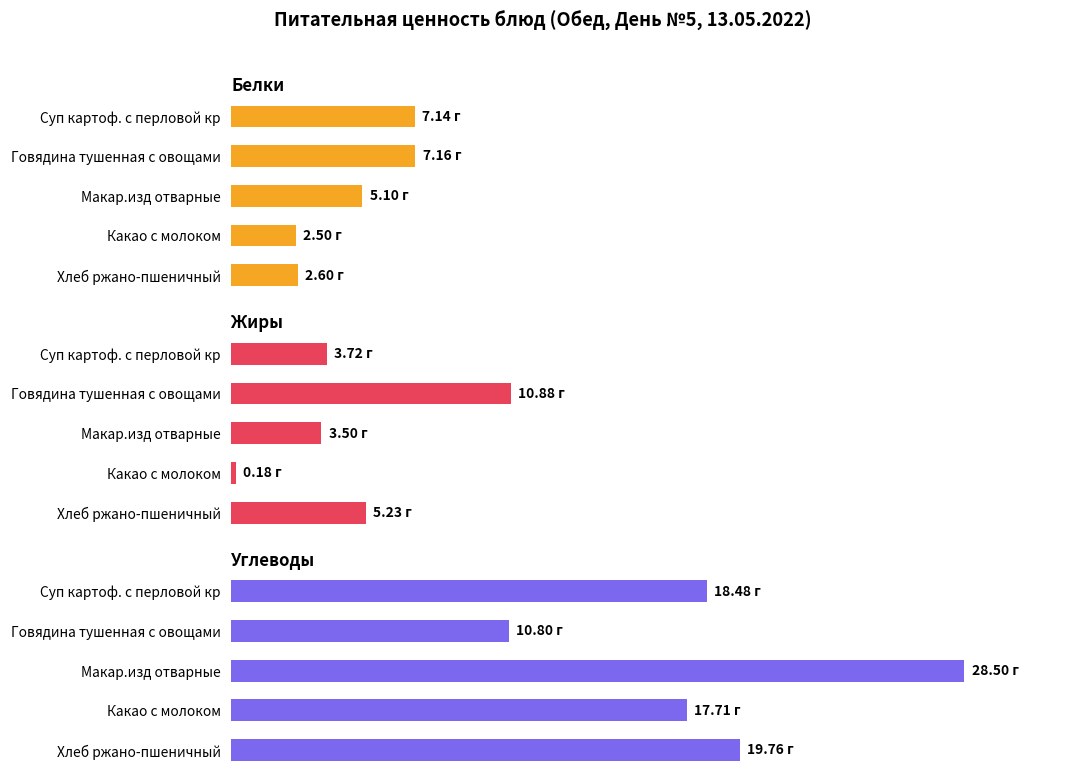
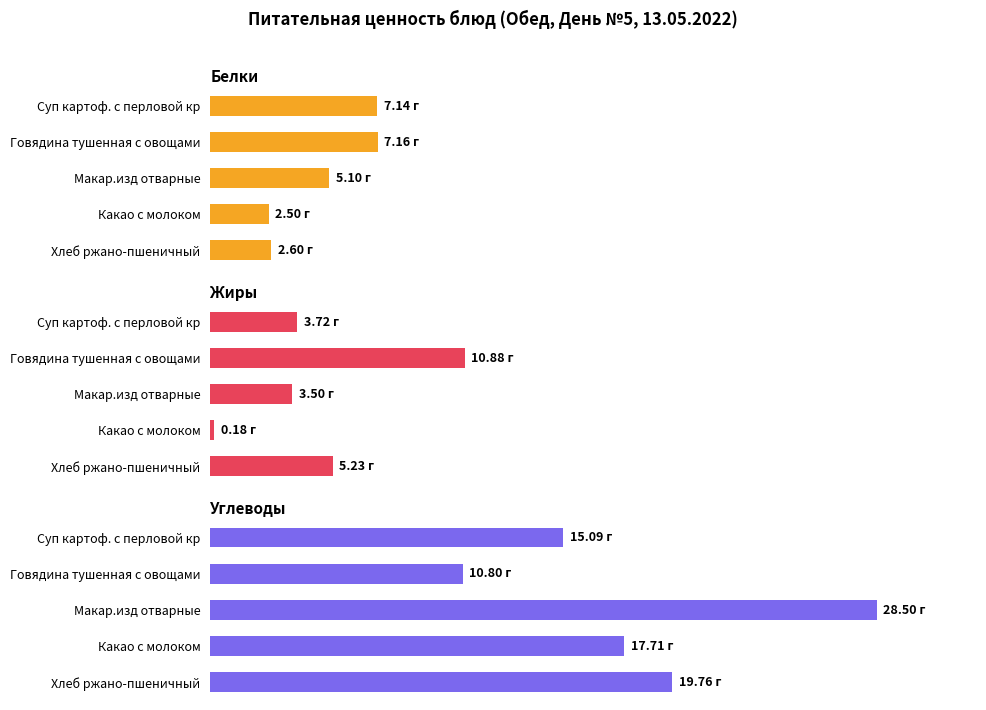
  {
    "Белки": {
      "Суп картоф. с перловой кр": 7.14,
      "Говядина тушенная с овощами": 7.16,
      "Макар.изд отварные": 5.10,
      "Какао с молоком": 2.50,
      "Хлеб ржано-пшеничный": 2.60
    },
    "Жиры": {
      "Суп картоф. с перловой кр": 3.72,
      "Говядина тушенная с овощами": 10.88,
      "Макар.изд отварные": 3.50,
      "Какао с молоком": 0.18,
      "Хлеб ржано-пшеничный": 5.23
    },
    "Углеводы": {
-     "Суп картоф. с перловой кр": 18.48,
+     "Суп картоф. с перловой кр": 15.09,
      "Говядина тушенная с овощами": 10.80,
      "Макар.изд отварные": 28.50,
      "Какао с молоком": 17.71,
      "Хлеб ржано-пшеничный": 19.76
    }
  }
